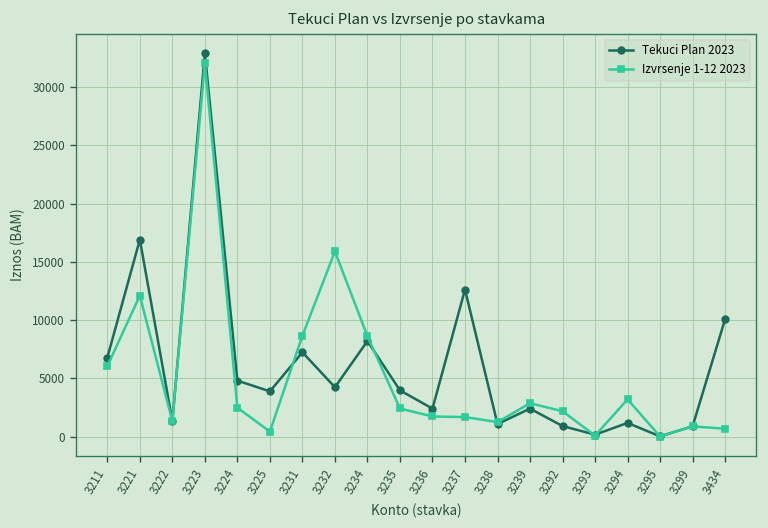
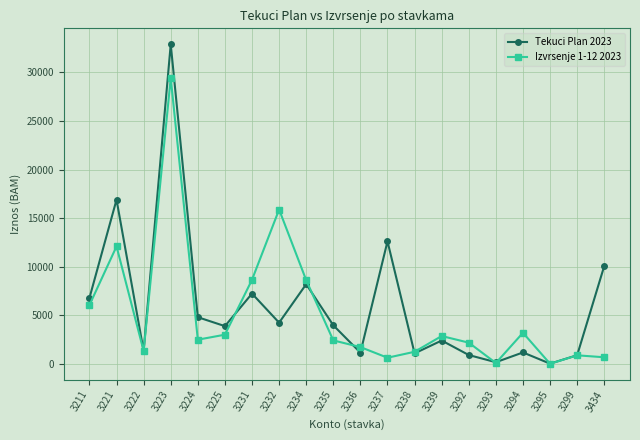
  {
    "Tekuci Plan 2023": {
      "3211": 7000,
      "3221": 17000,
      "3223": 33000,
      "3224": 5000,
      "3225": 4000,
      "3231": 7000,
      "3232": 4000,
      "3234": 8000,
      "3235": 4000,
-     "3236": 2000,
+     "3236": 1000,
      "3237": 13000,
      "3239": 2000,
      "3292": 1000,
      "3294": 1000,
      "3434": 10000
    },
    "Izvrsenje 1-12 2023": {
      "3211": 6000,
      "3221": 12000,
-     "3223": 32000,
+     "3223": 29000,
      "3224": 2000,
-     "3225": 0,
+     "3225": 3000,
      "3231": 9000,
      "3232": 16000,
      "3234": 9000,
      "3235": 2000,
      "3236": 2000,
-     "3237": 2000,
+     "3237": 1000,
      "3239": 3000,
      "3292": 2000,
      "3294": 3000,
      "3434": 1000
    }
  }
